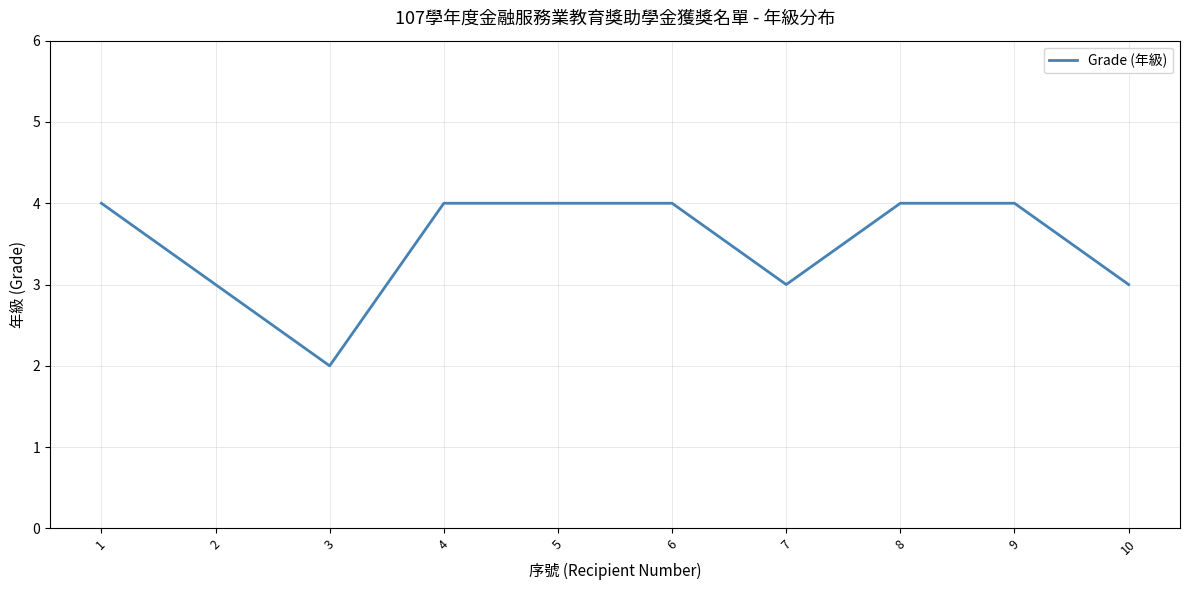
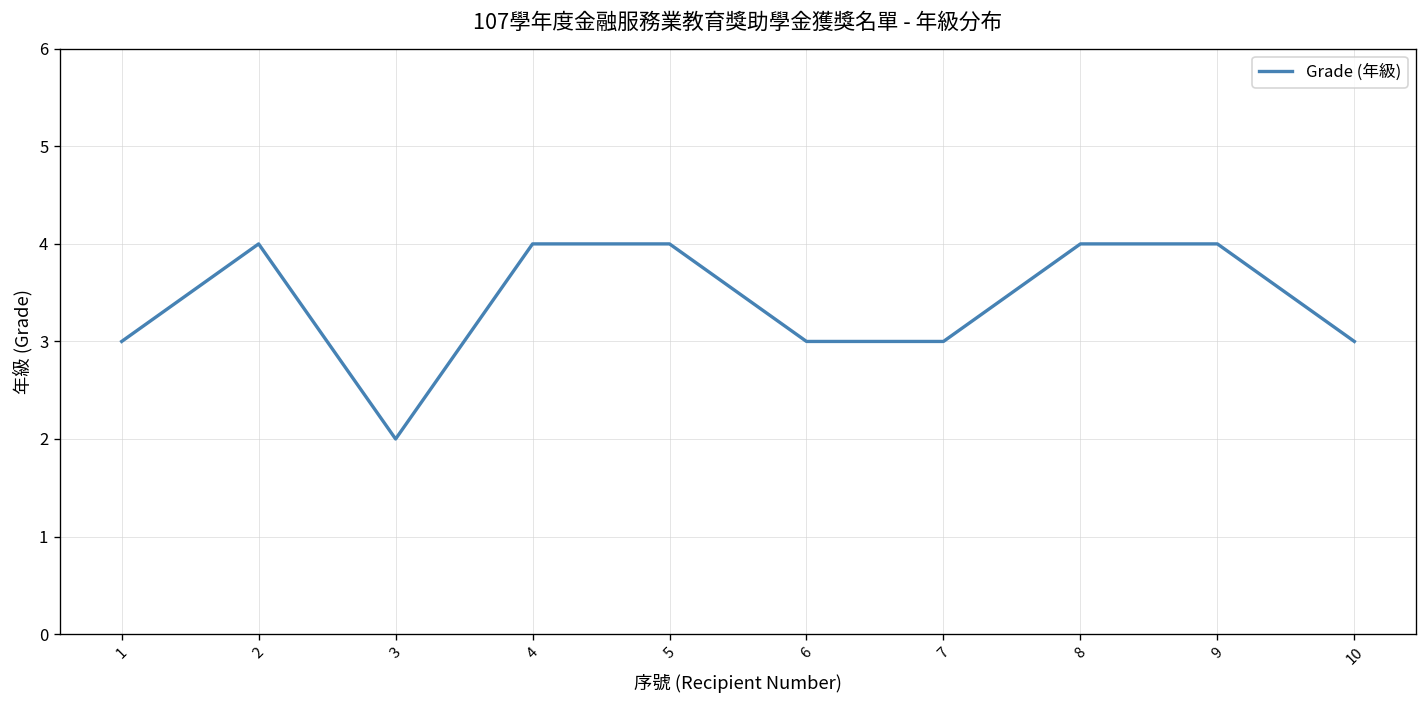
  {
-   "1": 4,
-   "2": 3,
+   "1": 3,
+   "2": 4,
    "3": 2,
    "4": 4,
    "5": 4,
-   "6": 4,
+   "6": 3,
    "7": 3,
    "8": 4,
    "9": 4,
    "10": 3
  }
